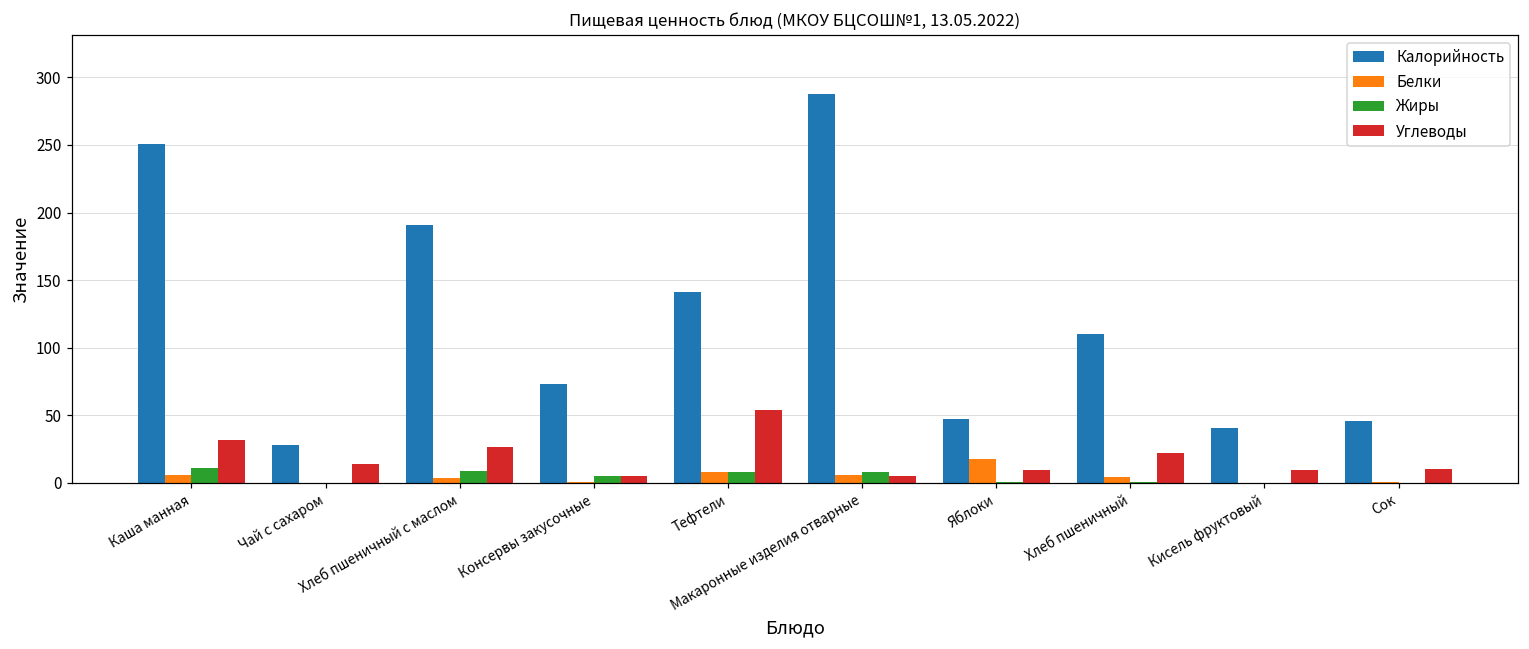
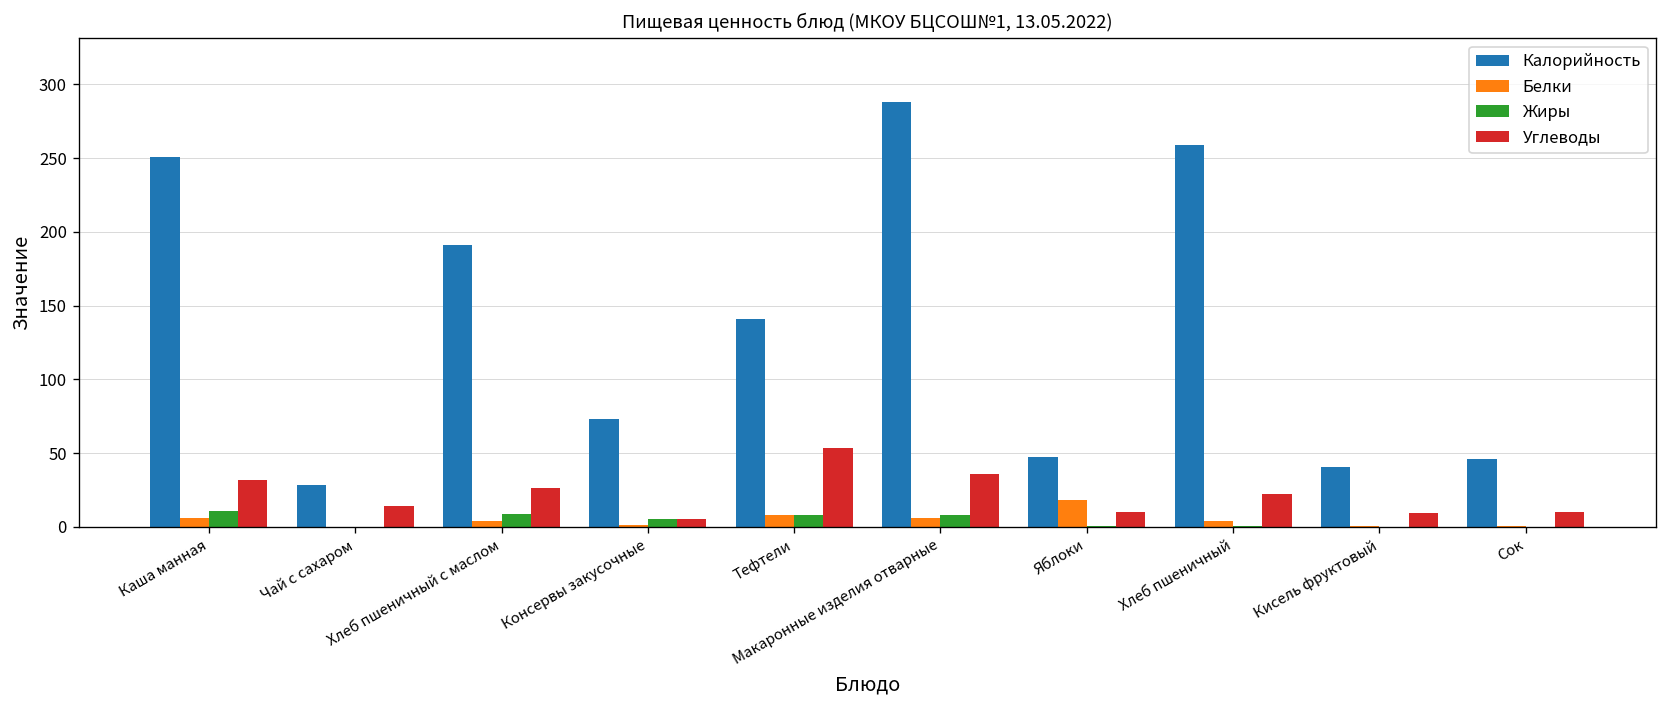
  {
    "Калорийность": {
      "Каша манная": 251,
      "Чай с сахаром": 28,
      "Хлеб пшеничный с маслом": 191,
      "Консервы закусочные": 73,
      "Тефтели": 141,
      "Макаронные изделия отварные": 288,
      "Яблоки": 47,
-     "Хлеб пшеничный": 110,
+     "Хлеб пшеничный": 259,
      "Кисель фруктовый": 41,
      "Сок": 46
    },
    "Белки": {
      "Каша манная": 6,
      "Чай с сахаром": 0,
      "Хлеб пшеничный с маслом": 4,
      "Тефтели": 8,
      "Макаронные изделия отварные": 6,
      "Яблоки": 18,
      "Хлеб пшеничный": 4
    },
    "Жиры": {
      "Каша манная": 11,
      "Чай с сахаром": 0,
      "Хлеб пшеничный с маслом": 9,
      "Консервы закусочные": 5,
      "Тефтели": 8,
      "Макаронные изделия отварные": 8
    },
    "Углеводы": {
      "Каша манная": 32,
      "Чай с сахаром": 14,
      "Хлеб пшеничный с маслом": 26,
      "Консервы закусочные": 5,
      "Тефтели": 54,
-     "Макаронные изделия отварные": 5,
+     "Макаронные изделия отварные": 36,
      "Яблоки": 10,
      "Хлеб пшеничный": 22,
      "Кисель фруктовый": 10,
      "Сок": 10
    }
  }
